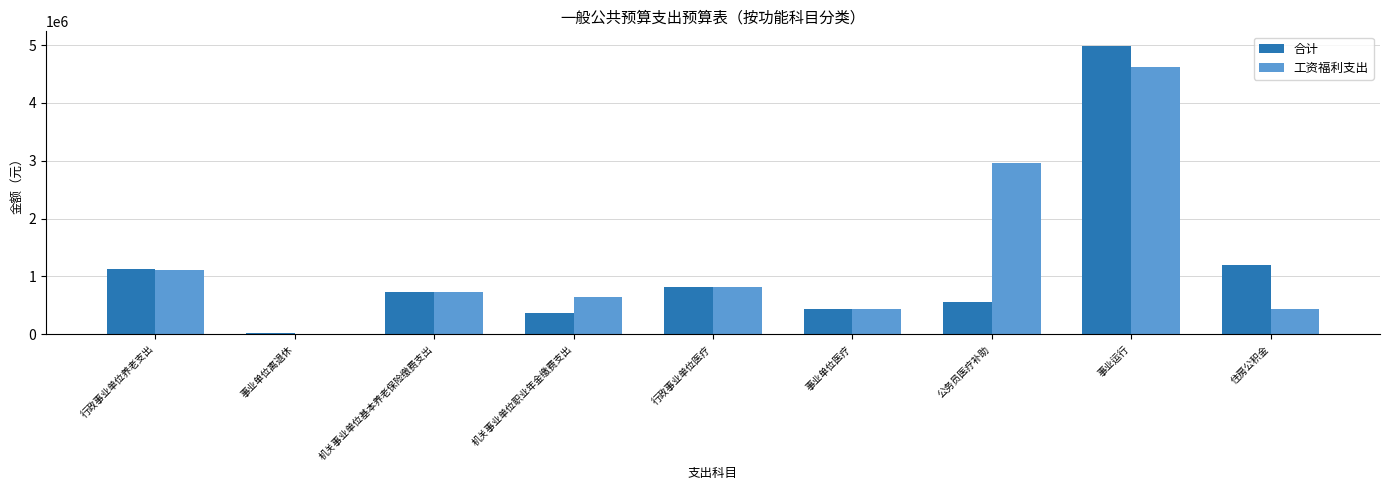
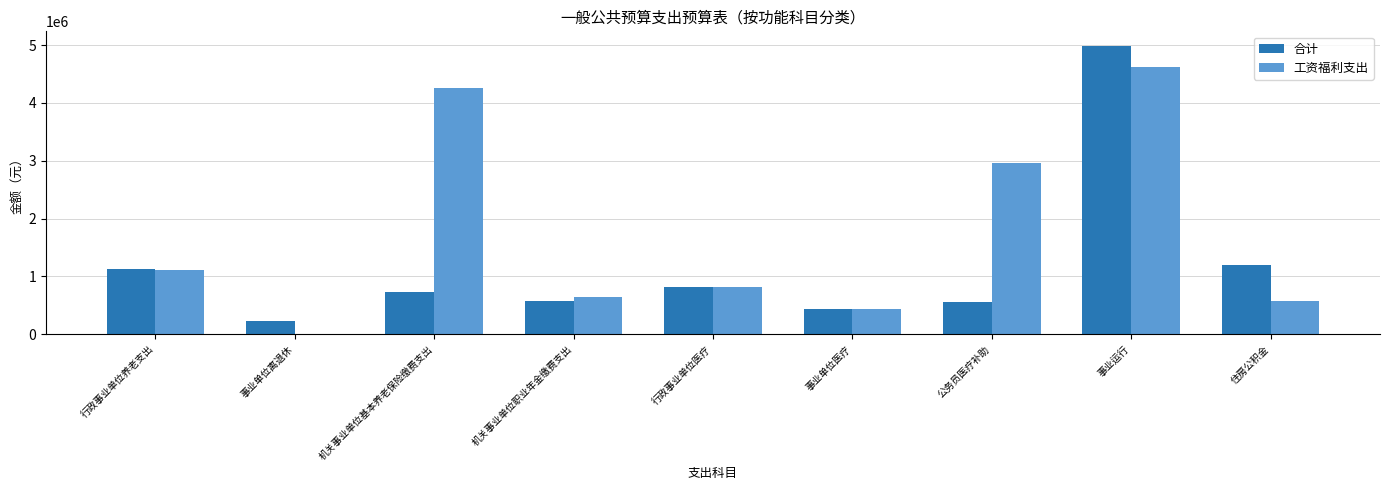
  {
    "合计": {
      "行政事业单位养老支出": 1100000,
-     "事业单位离退休": 0,
+     "事业单位离退休": 200000,
      "机关事业单位基本养老保险缴费支出": 700000,
-     "机关事业单位职业年金缴费支出": 400000,
+     "机关事业单位职业年金缴费支出": 600000,
      "行政事业单位医疗": 800000,
      "事业单位医疗": 400000,
      "公务员医疗补助": 600000,
      "事业运行": 5000000,
      "住房公积金": 1200000
    },
    "工资福利支出": {
      "行政事业单位养老支出": 1100000,
      "事业单位离退休": 0,
-     "机关事业单位基本养老保险缴费支出": 700000,
+     "机关事业单位基本养老保险缴费支出": 4300000,
      "机关事业单位职业年金缴费支出": 700000,
      "行政事业单位医疗": 800000,
      "事业单位医疗": 400000,
      "公务员医疗补助": 3000000,
      "事业运行": 4600000,
-     "住房公积金": 400000
+     "住房公积金": 600000
    }
  }
